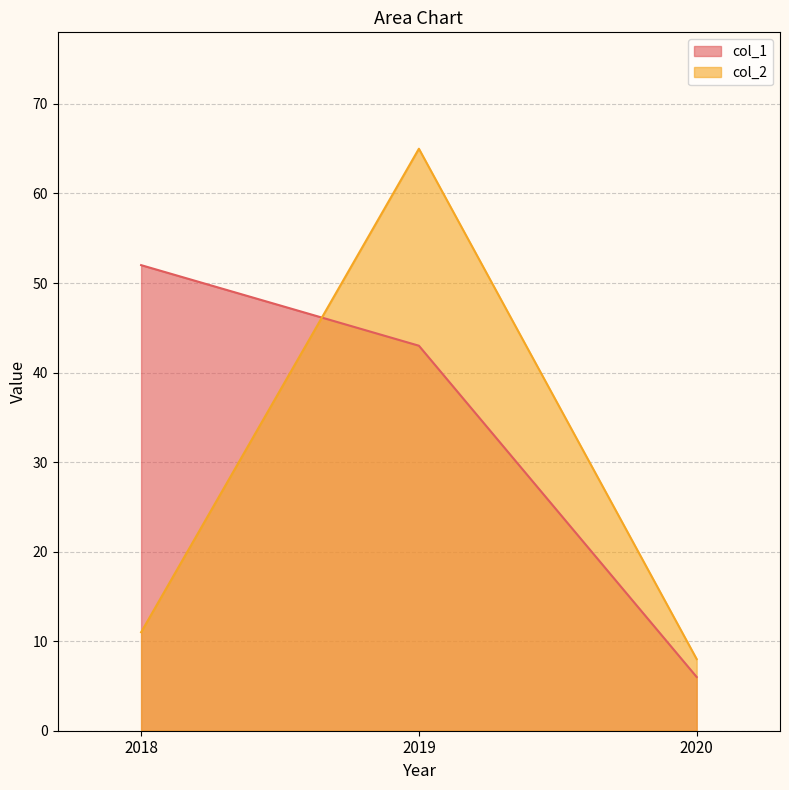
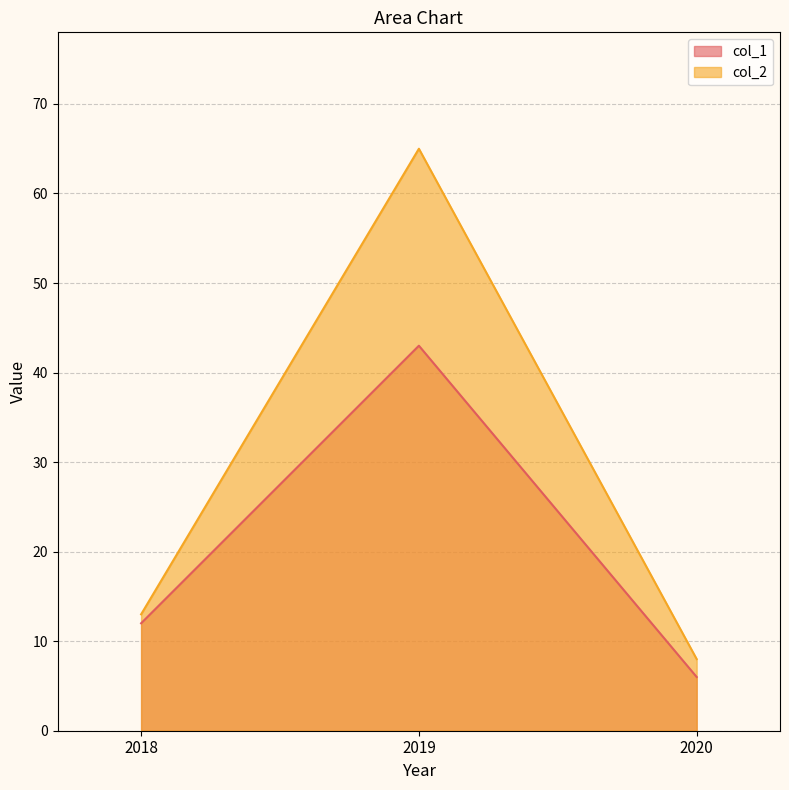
  {
    "col_1": {
-     "2018": 52,
+     "2018": 12,
      "2019": 43,
      "2020": 6
    },
    "col_2": {
-     "2018": 11,
+     "2018": 13,
      "2019": 65,
      "2020": 8
    }
  }
